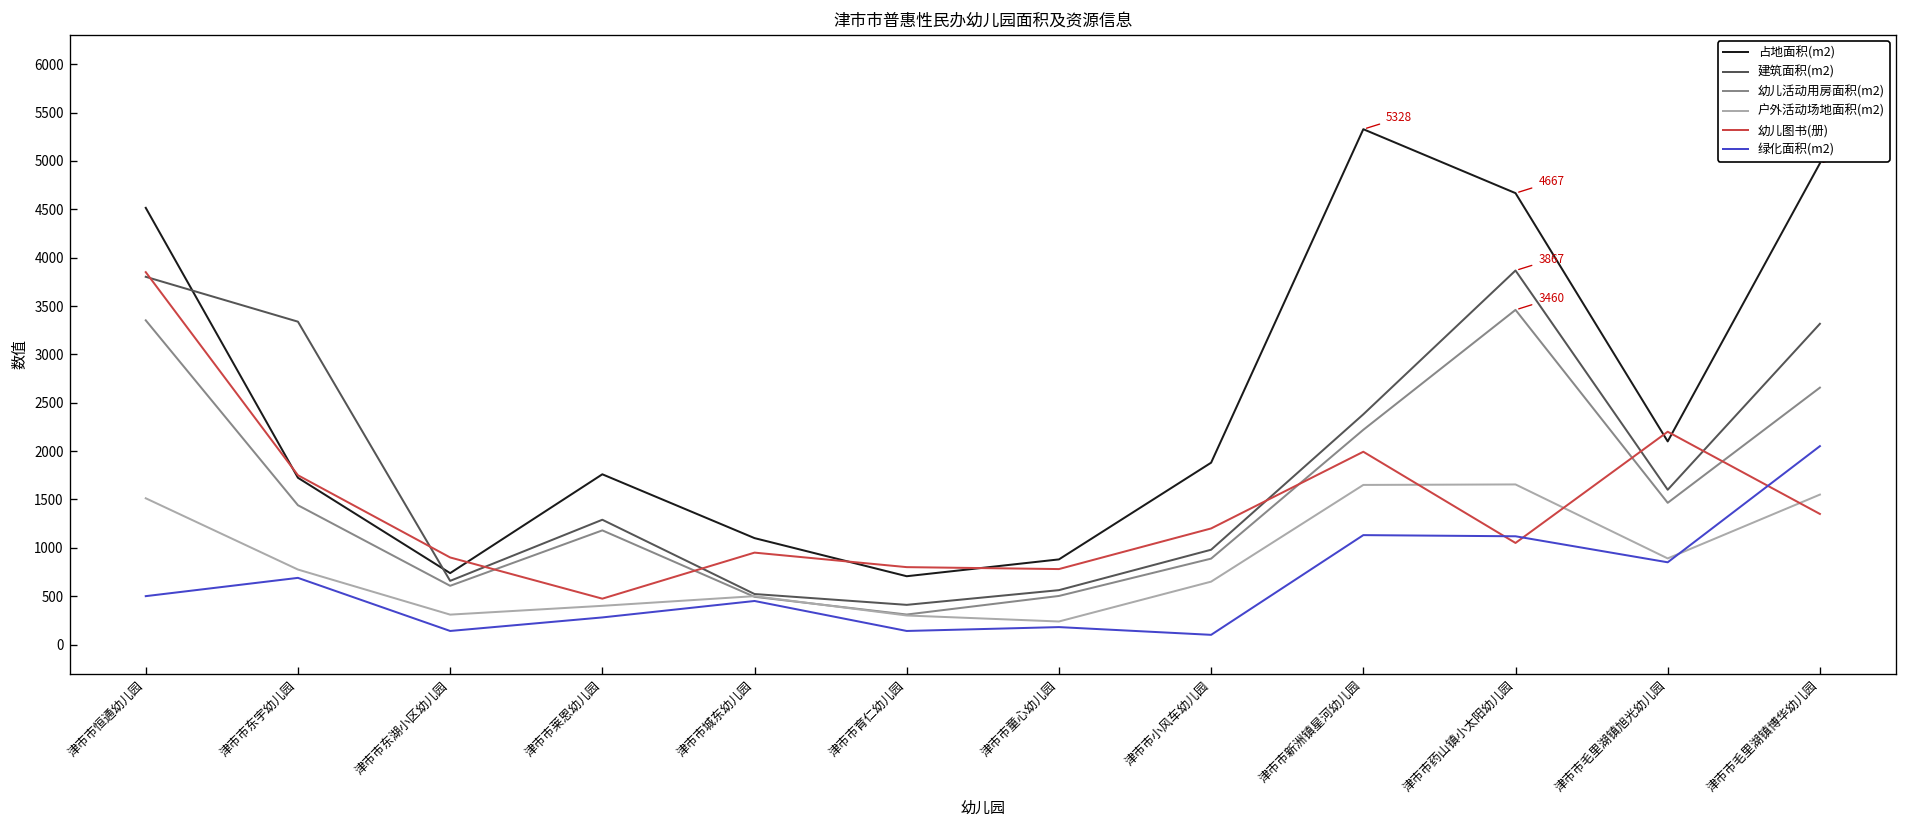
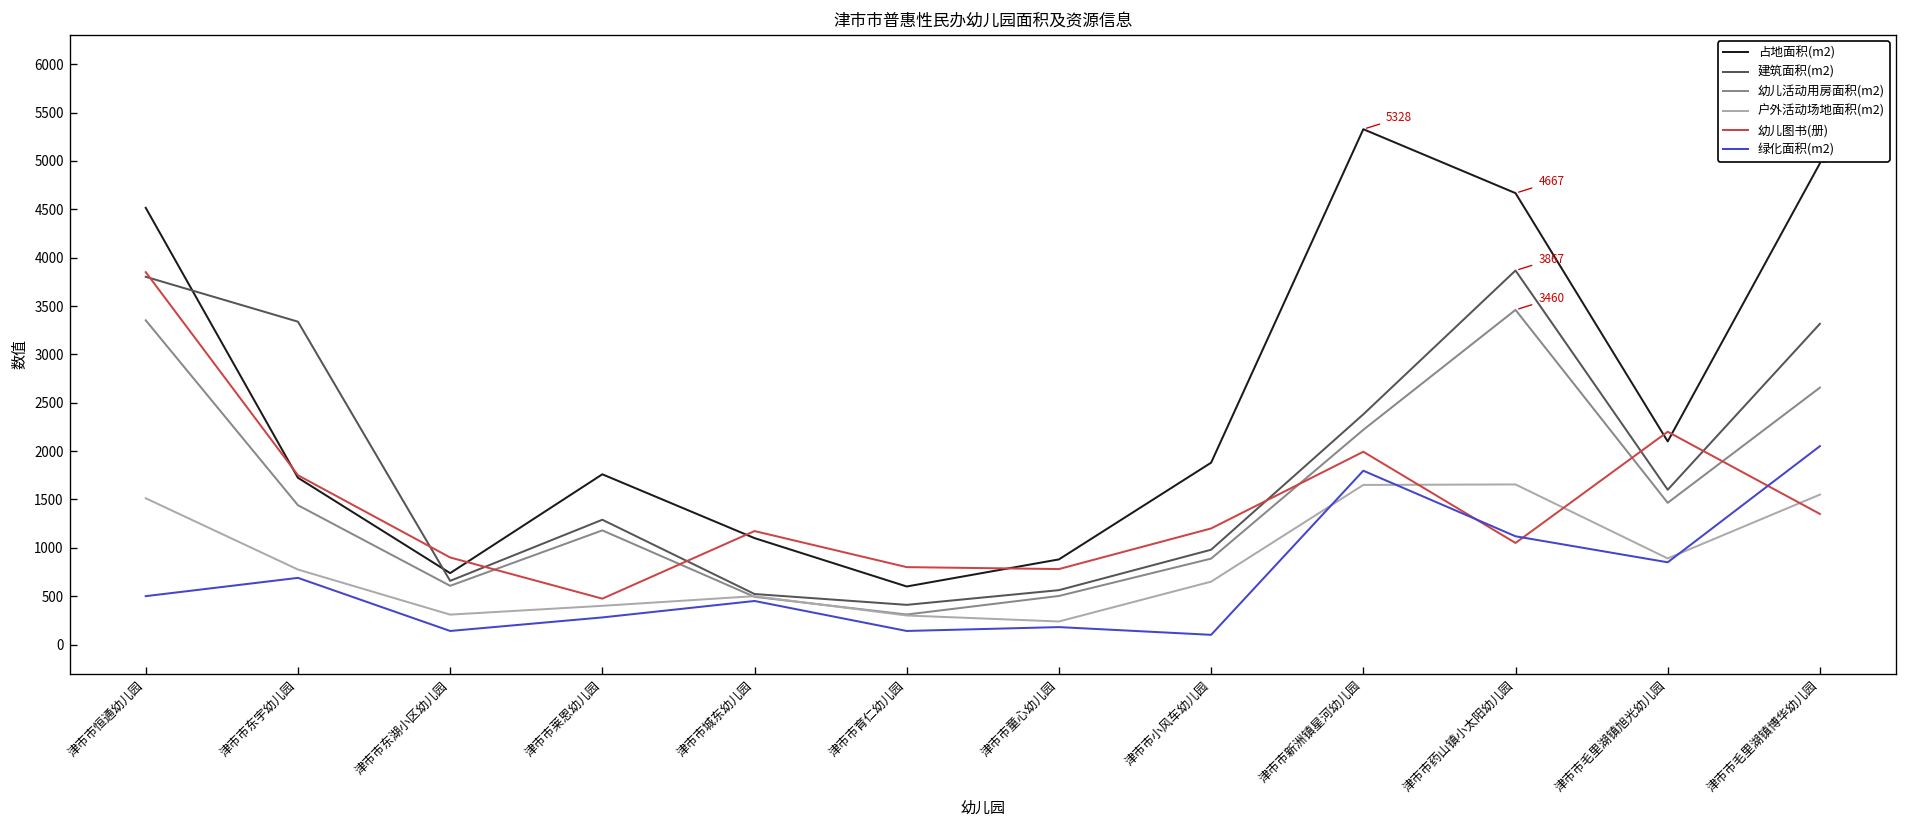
  {
    "占地面积(m2)": {
      "津市市恒通幼儿园": 4500,
      "津市市东湖小区幼儿园": 700,
      "津市市莱恩幼儿园": 1800,
      "津市市城东幼儿园": 1100,
-     "津市市育仁幼儿园": 700,
+     "津市市育仁幼儿园": 600,
      "津市市童心幼儿园": 900,
      "津市市小风车幼儿园": 1900,
      "津市市毛里湖镇旭光幼儿园": 2100
    },
    "建筑面积(m2)": {
      "津市市药山镇小太阳幼儿园": 3867
    },
    "幼儿图书(册)": {
      "津市市恒通幼儿园": 3900,
      "津市市东湖小区幼儿园": 900,
      "津市市莱恩幼儿园": 500,
-     "津市市城东幼儿园": 1000,
+     "津市市城东幼儿园": 1200,
      "津市市育仁幼儿园": 800,
      "津市市童心幼儿园": 800,
      "津市市小风车幼儿园": 1200,
      "津市市新洲镇星河幼儿园": 2000,
      "津市市药山镇小太阳幼儿园": 1100,
      "津市市毛里湖镇旭光幼儿园": 2200,
      "津市市毛里湖镇博华幼儿园": 1400
    },
    "绿化面积(m2)": {
      "津市市恒通幼儿园": 500,
      "津市市东宇幼儿园": 700,
      "津市市东湖小区幼儿园": 100,
      "津市市莱恩幼儿园": 300,
      "津市市城东幼儿园": 500,
      "津市市育仁幼儿园": 100,
      "津市市童心幼儿园": 200,
      "津市市小风车幼儿园": 100,
-     "津市市新洲镇星河幼儿园": 1100,
+     "津市市新洲镇星河幼儿园": 1800,
      "津市市药山镇小太阳幼儿园": 1100,
      "津市市毛里湖镇旭光幼儿园": 900,
      "津市市毛里湖镇博华幼儿园": 2100
    }
  }
